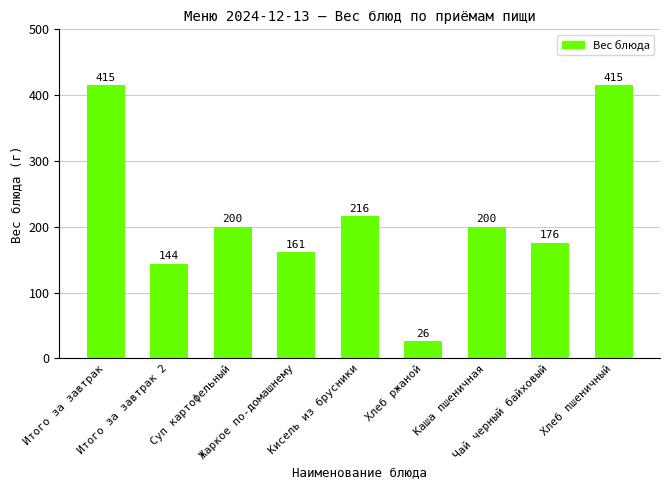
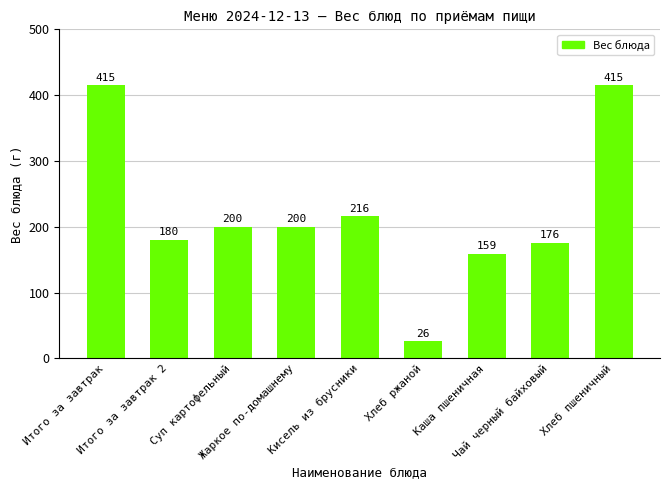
  {
    "Итого за завтрак": 415,
-   "Итого за завтрак 2": 144,
+   "Итого за завтрак 2": 180,
    "Суп картофельный": 200,
-   "Жаркое по-домашнему": 161,
+   "Жаркое по-домашнему": 200,
    "Кисель из брусники": 216,
    "Хлеб ржаной": 26,
-   "Каша пшеничная": 200,
+   "Каша пшеничная": 159,
    "Чай черный байховый": 176,
    "Хлеб пшеничный": 415
  }
